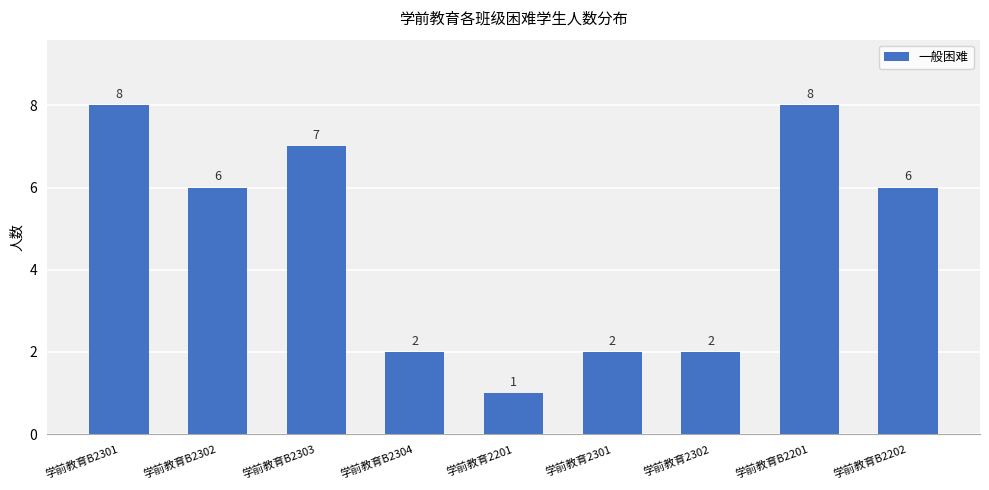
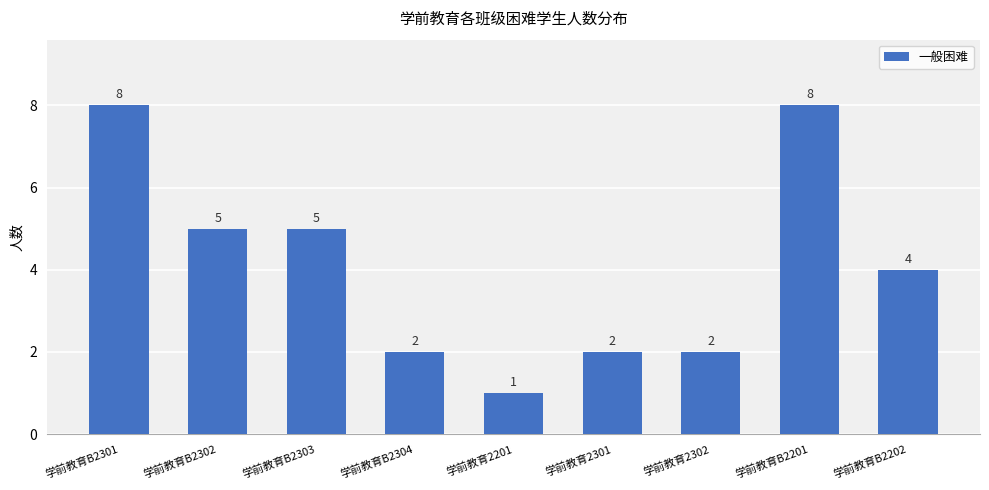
  {
    "学前教育B2301": 8,
-   "学前教育B2302": 6,
-   "学前教育B2303": 7,
+   "学前教育B2302": 5,
+   "学前教育B2303": 5,
    "学前教育B2304": 2,
    "学前教育2201": 1,
    "学前教育2301": 2,
    "学前教育2302": 2,
    "学前教育B2201": 8,
-   "学前教育B2202": 6
+   "学前教育B2202": 4
  }
